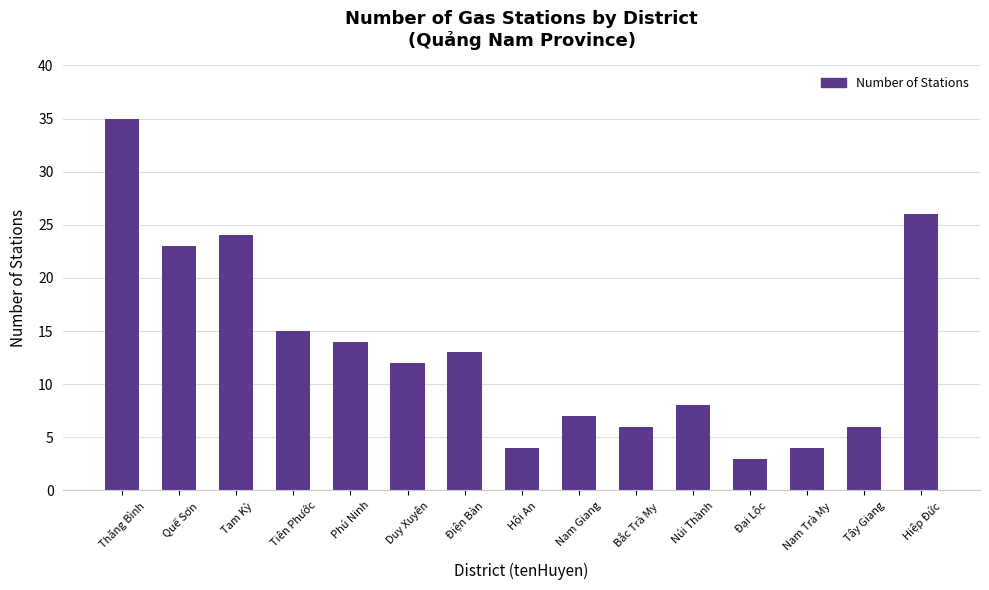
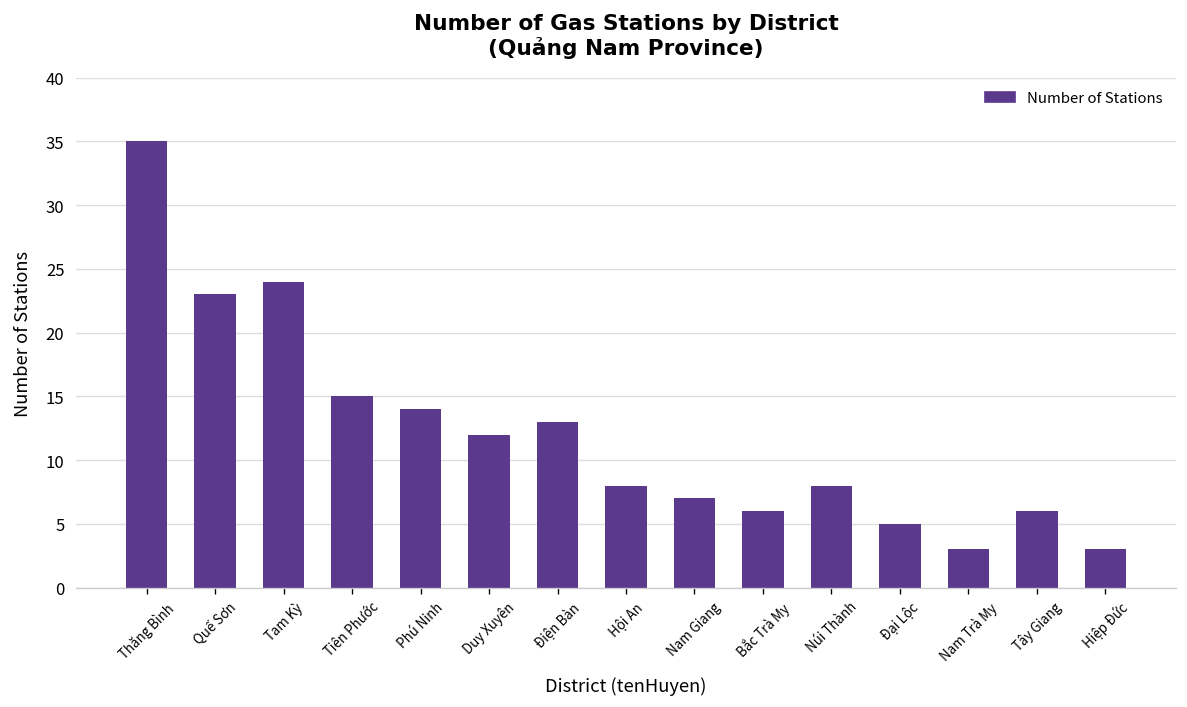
  {
    "Thăng Bình": 35,
    "Quế Sơn": 23,
    "Tam Kỳ": 24,
    "Tiên Phước": 15,
    "Phú Ninh": 14,
    "Duy Xuyên": 12,
    "Điện Bàn": 13,
-   "Hội An": 4,
+   "Hội An": 8,
    "Nam Giang": 7,
    "Bắc Trà My": 6,
    "Núi Thành": 8,
-   "Đại Lộc": 3,
-   "Nam Trà My": 4,
+   "Đại Lộc": 5,
+   "Nam Trà My": 3,
    "Tây Giang": 6,
-   "Hiệp Đức": 26
+   "Hiệp Đức": 3
  }
